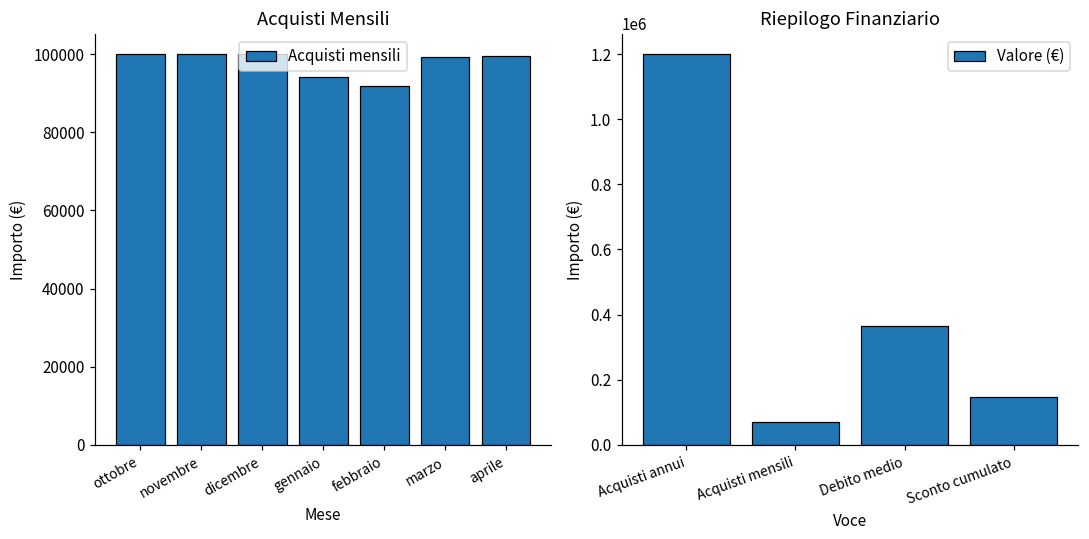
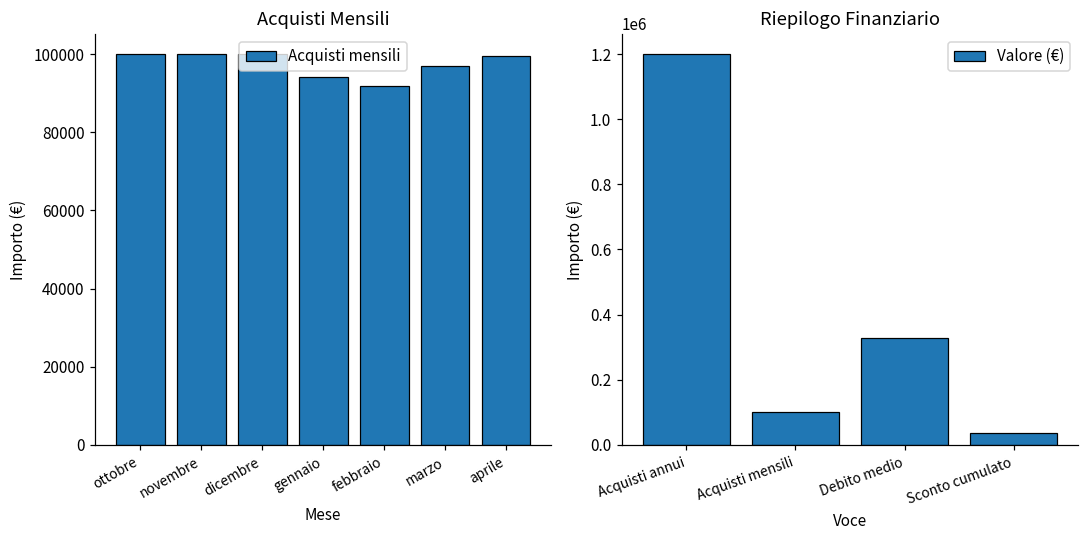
  {
    "Acquisti Mensili": {
      "ottobre": 100000,
      "novembre": 100000,
      "gennaio": 94000,
      "febbraio": 92000,
-     "marzo": 99000,
+     "marzo": 97000,
      "aprile": 99000
    },
    "Riepilogo Finanziario": {
      "Acquisti annui": 1200000,
-     "Acquisti mensili": 70000,
-     "Debito medio": 370000,
-     "Sconto cumulato": 150000
+     "Acquisti mensili": 100000,
+     "Debito medio": 330000,
+     "Sconto cumulato": 40000
    }
  }
